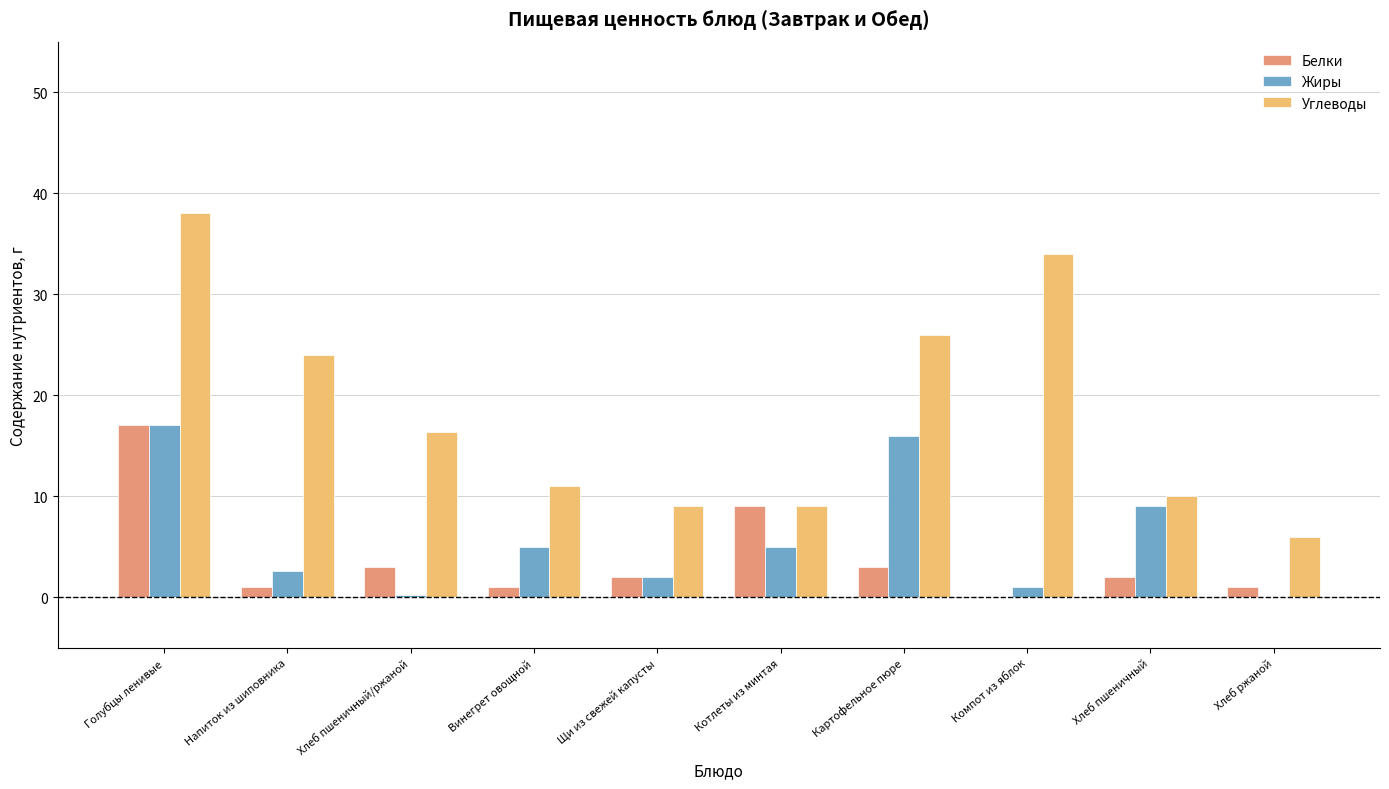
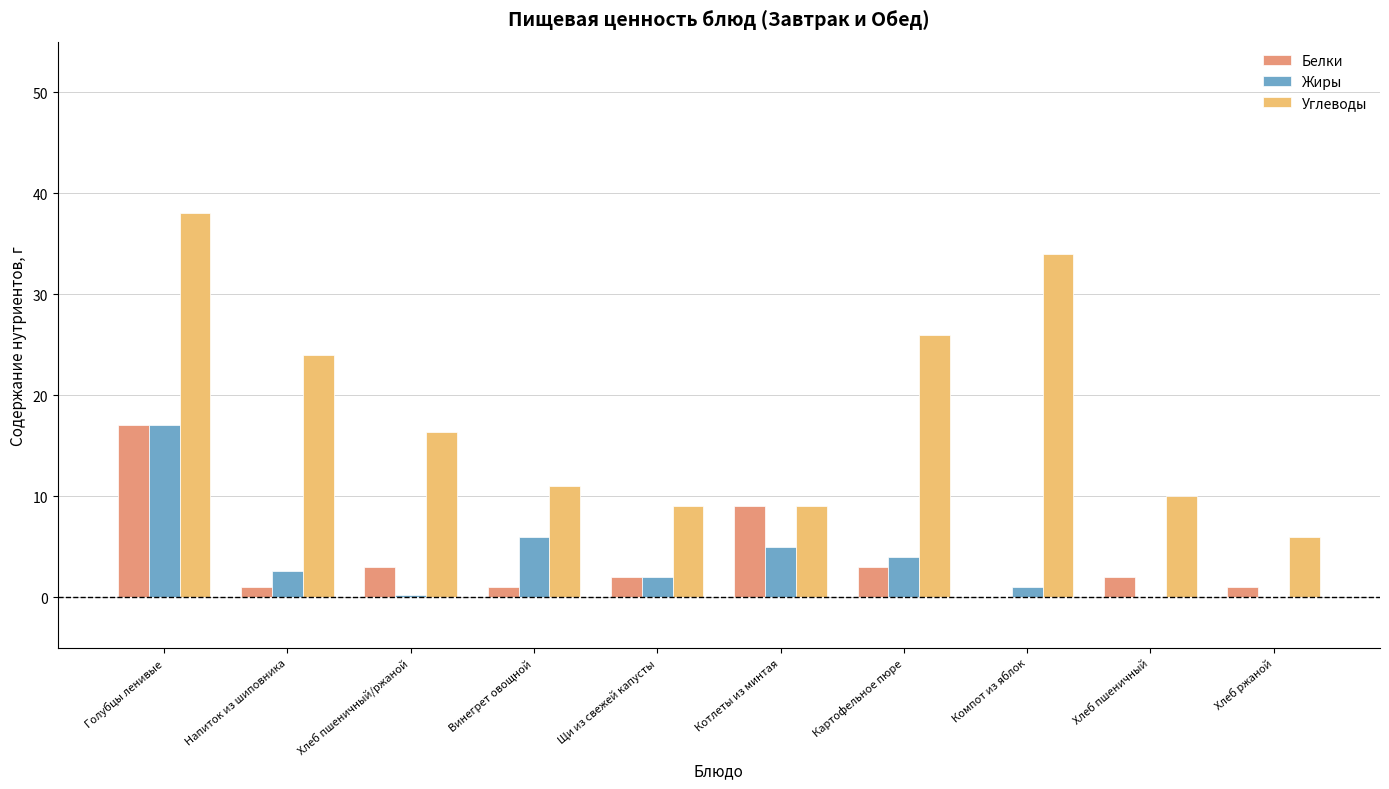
  {
    "Жиры": {
      "Голубцы ленивые": 17,
      "Напиток из шиповника": 2.6,
-     "Винегрет овощной": 5,
+     "Винегрет овощной": 6,
      "Щи из свежей капусты": 2,
      "Котлеты из минтая": 5,
-     "Картофельное пюре": 16,
+     "Картофельное пюре": 4,
      "Компот из яблок": 1,
-     "Хлеб пшеничный": 9,
+     "Хлеб пшеничный": 0,
      "Хлеб ржаной": 0
    }
  }
